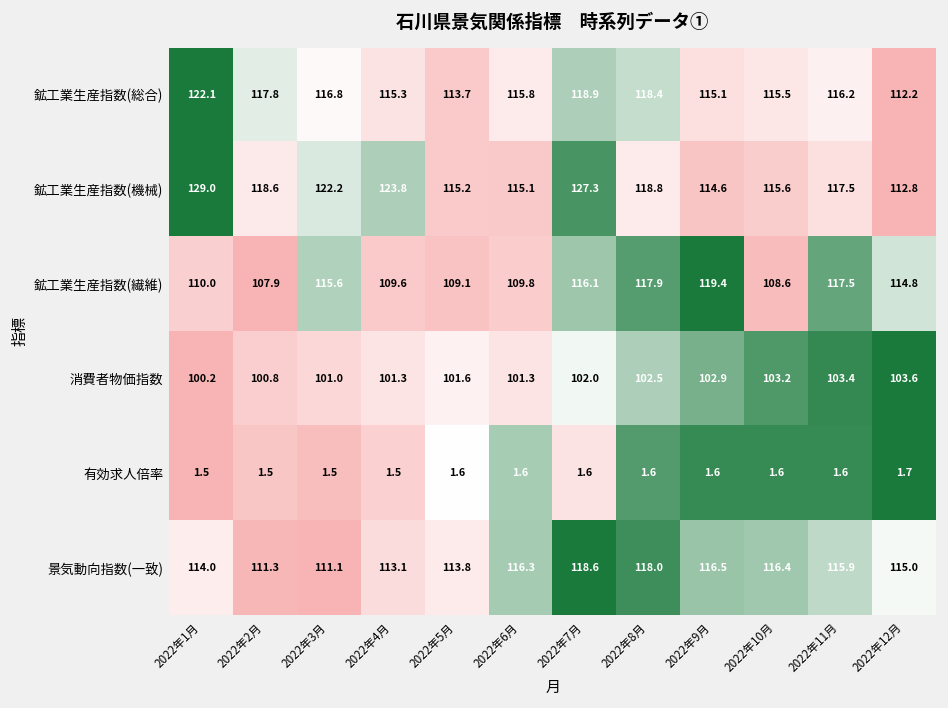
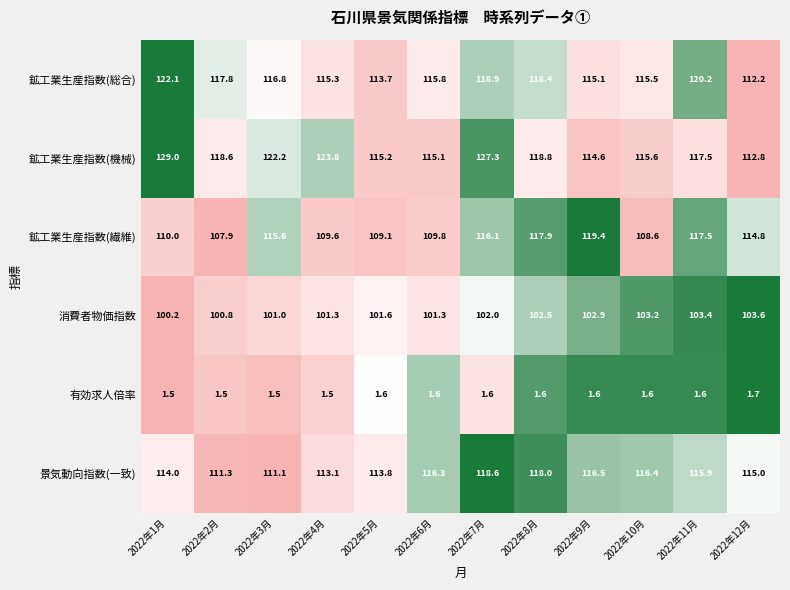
  {
    "鉱工業生産指数(総合)": {
      "2022年1月": 122.1,
      "2022年2月": 117.8,
      "2022年3月": 116.8,
      "2022年4月": 115.3,
      "2022年5月": 113.7,
      "2022年6月": 115.8,
      "2022年7月": 118.9,
      "2022年8月": 118.4,
      "2022年9月": 115.1,
      "2022年10月": 115.5,
-     "2022年11月": 116.2,
+     "2022年11月": 120.2,
      "2022年12月": 112.2
    },
    "鉱工業生産指数(機械)": {
      "2022年1月": 129.0,
      "2022年2月": 118.6,
      "2022年3月": 122.2,
      "2022年4月": 123.8,
      "2022年5月": 115.2,
      "2022年6月": 115.1,
      "2022年7月": 127.3,
      "2022年8月": 118.8,
      "2022年9月": 114.6,
      "2022年10月": 115.6,
      "2022年11月": 117.5,
      "2022年12月": 112.8
    },
    "鉱工業生産指数(繊維)": {
      "2022年1月": 110.0,
      "2022年2月": 107.9,
      "2022年3月": 115.6,
      "2022年4月": 109.6,
      "2022年5月": 109.1,
      "2022年6月": 109.8,
      "2022年7月": 116.1,
      "2022年8月": 117.9,
      "2022年9月": 119.4,
      "2022年10月": 108.6,
      "2022年11月": 117.5,
      "2022年12月": 114.8
    },
    "消費者物価指数": {
      "2022年1月": 100.2,
      "2022年2月": 100.8,
      "2022年3月": 101.0,
      "2022年4月": 101.3,
      "2022年5月": 101.6,
      "2022年6月": 101.3,
      "2022年7月": 102.0,
      "2022年8月": 102.5,
      "2022年9月": 102.9,
      "2022年10月": 103.2,
      "2022年11月": 103.4,
      "2022年12月": 103.6
    },
    "有効求人倍率": {
      "2022年1月": 1.5,
      "2022年2月": 1.5,
      "2022年3月": 1.5,
      "2022年4月": 1.5,
      "2022年5月": 1.6,
      "2022年6月": 1.6,
      "2022年7月": 1.6,
      "2022年8月": 1.6,
      "2022年9月": 1.6,
      "2022年10月": 1.6,
      "2022年11月": 1.6,
      "2022年12月": 1.7
    },
    "景気動向指数(一致)": {
      "2022年1月": 114.0,
      "2022年2月": 111.3,
      "2022年3月": 111.1,
      "2022年4月": 113.1,
      "2022年5月": 113.8,
      "2022年6月": 116.3,
      "2022年7月": 118.6,
      "2022年8月": 118.0,
      "2022年9月": 116.5,
      "2022年10月": 116.4,
      "2022年11月": 115.9,
      "2022年12月": 115.0
    }
  }
